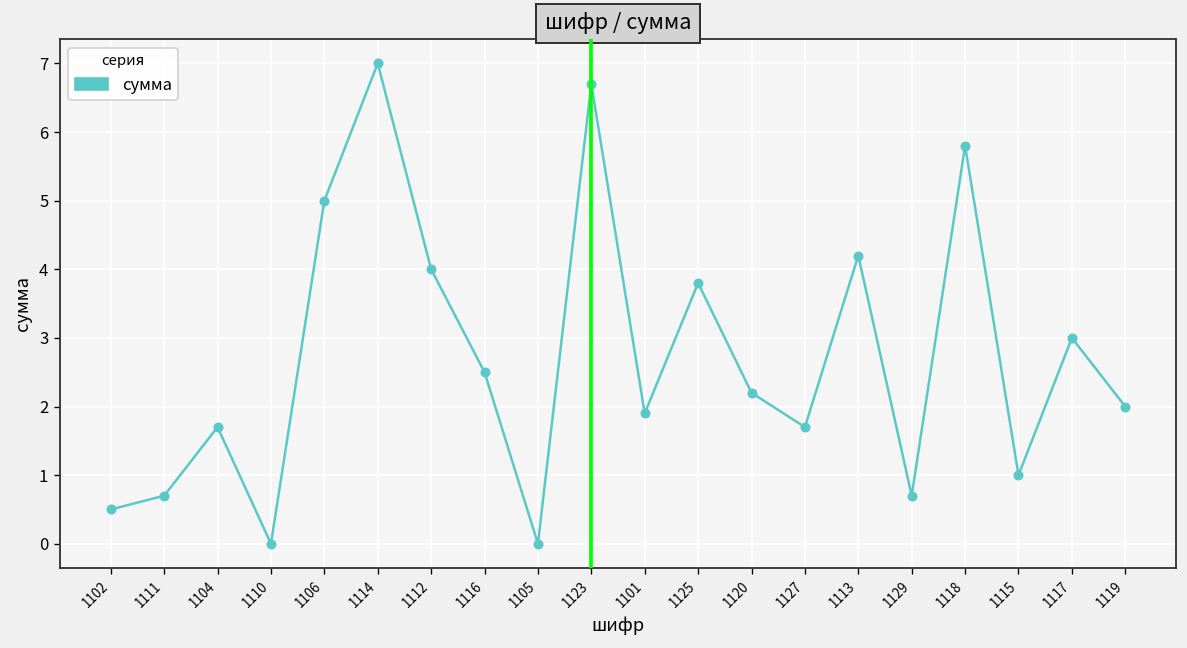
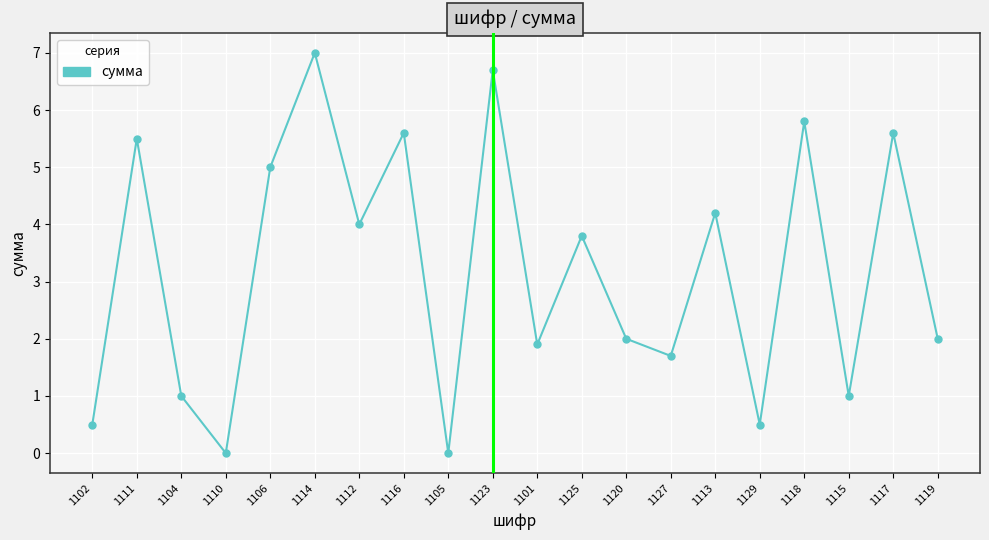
  {
    "1102": 0.5,
-   "1111": 0.7,
-   "1104": 1.7,
+   "1111": 5.5,
+   "1104": 1.0,
    "1110": 0.0,
    "1106": 5.0,
    "1114": 7.0,
    "1112": 4.0,
-   "1116": 2.5,
+   "1116": 5.6,
    "1105": 0.0,
    "1123": 6.7,
    "1101": 1.9,
    "1125": 3.8,
-   "1120": 2.2,
+   "1120": 2.0,
    "1127": 1.7,
    "1113": 4.2,
-   "1129": 0.7,
+   "1129": 0.5,
    "1118": 5.8,
    "1115": 1.0,
-   "1117": 3.0,
+   "1117": 5.6,
    "1119": 2.0
  }
